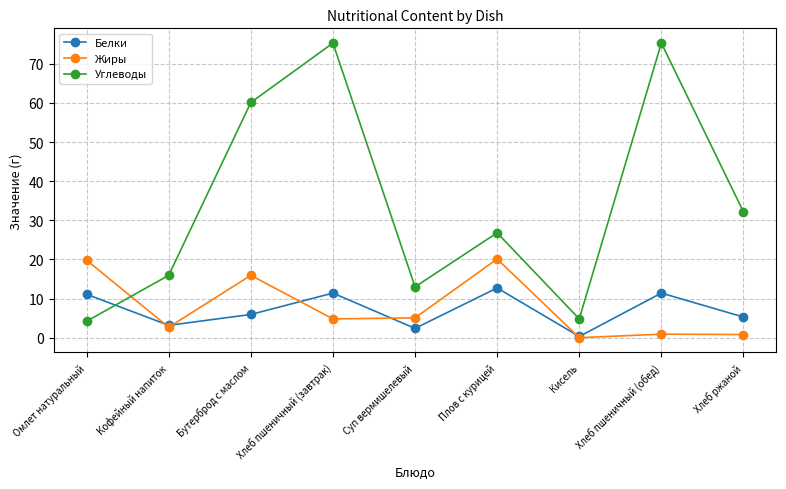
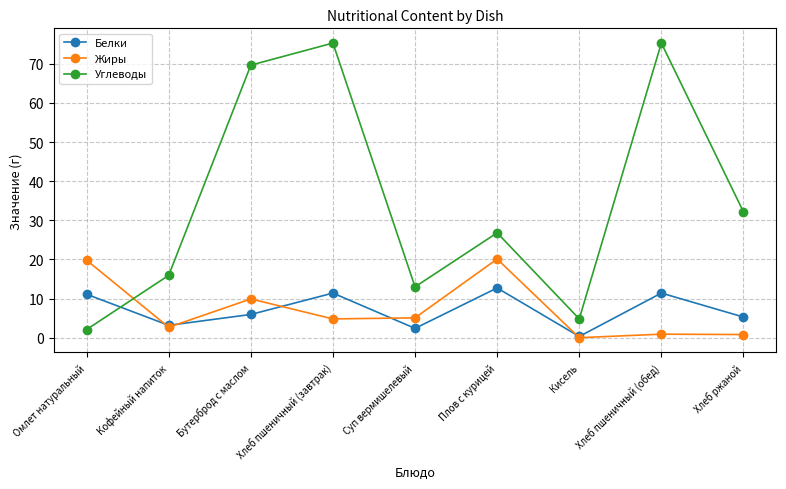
  {
    "Белки": {
      "Омлет натуральный": 11,
      "Бутерброд с маслом": 6,
      "Хлеб пшеничный (завтрак)": 11,
      "Суп вермишелевый": 2,
      "Плов с курицей": 13,
      "Хлеб пшеничный (обед)": 11,
      "Хлеб ржаной": 5
    },
    "Жиры": {
      "Омлет натуральный": 20,
-     "Бутерброд с маслом": 16,
+     "Бутерброд с маслом": 10,
      "Хлеб пшеничный (завтрак)": 5,
      "Суп вермишелевый": 5,
      "Плов с курицей": 20,
      "Хлеб пшеничный (обед)": 1,
      "Хлеб ржаной": 1
    },
    "Углеводы": {
-     "Омлет натуральный": 4,
+     "Омлет натуральный": 2,
      "Кофейный напиток": 16,
-     "Бутерброд с маслом": 60,
+     "Бутерброд с маслом": 70,
      "Хлеб пшеничный (завтрак)": 75,
      "Суп вермишелевый": 13,
      "Плов с курицей": 27,
      "Кисель": 5,
      "Хлеб пшеничный (обед)": 75,
      "Хлеб ржаной": 32
    }
  }
